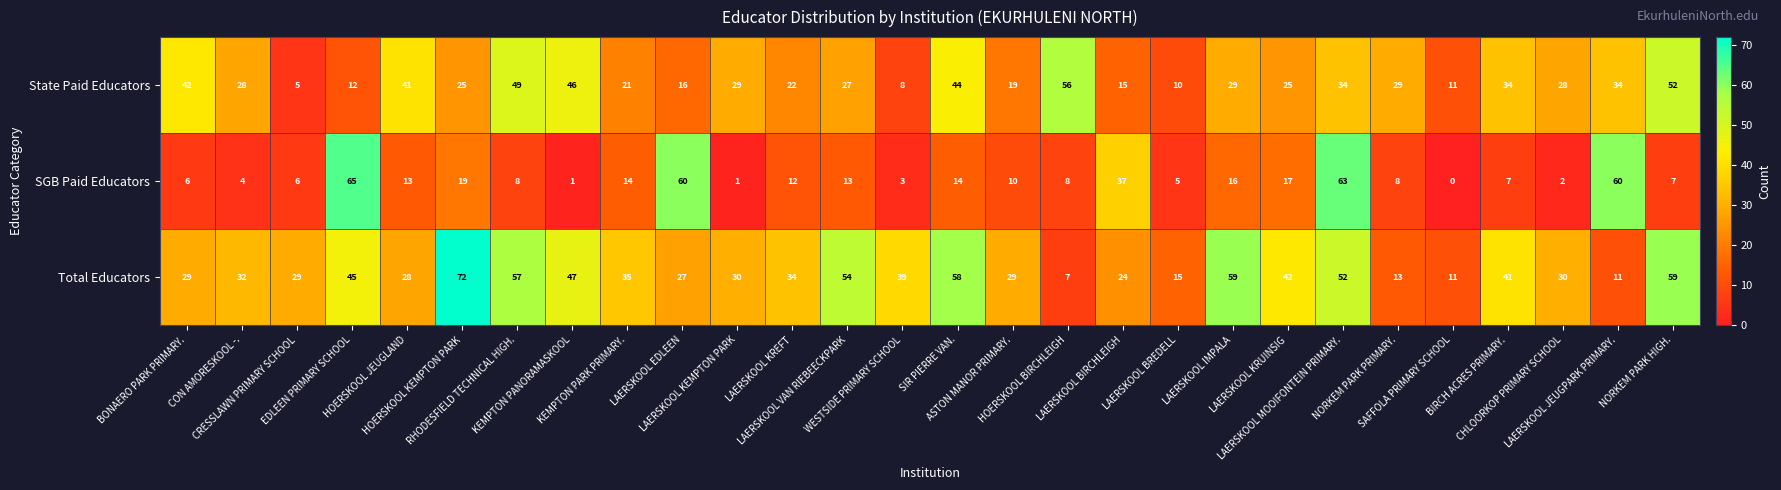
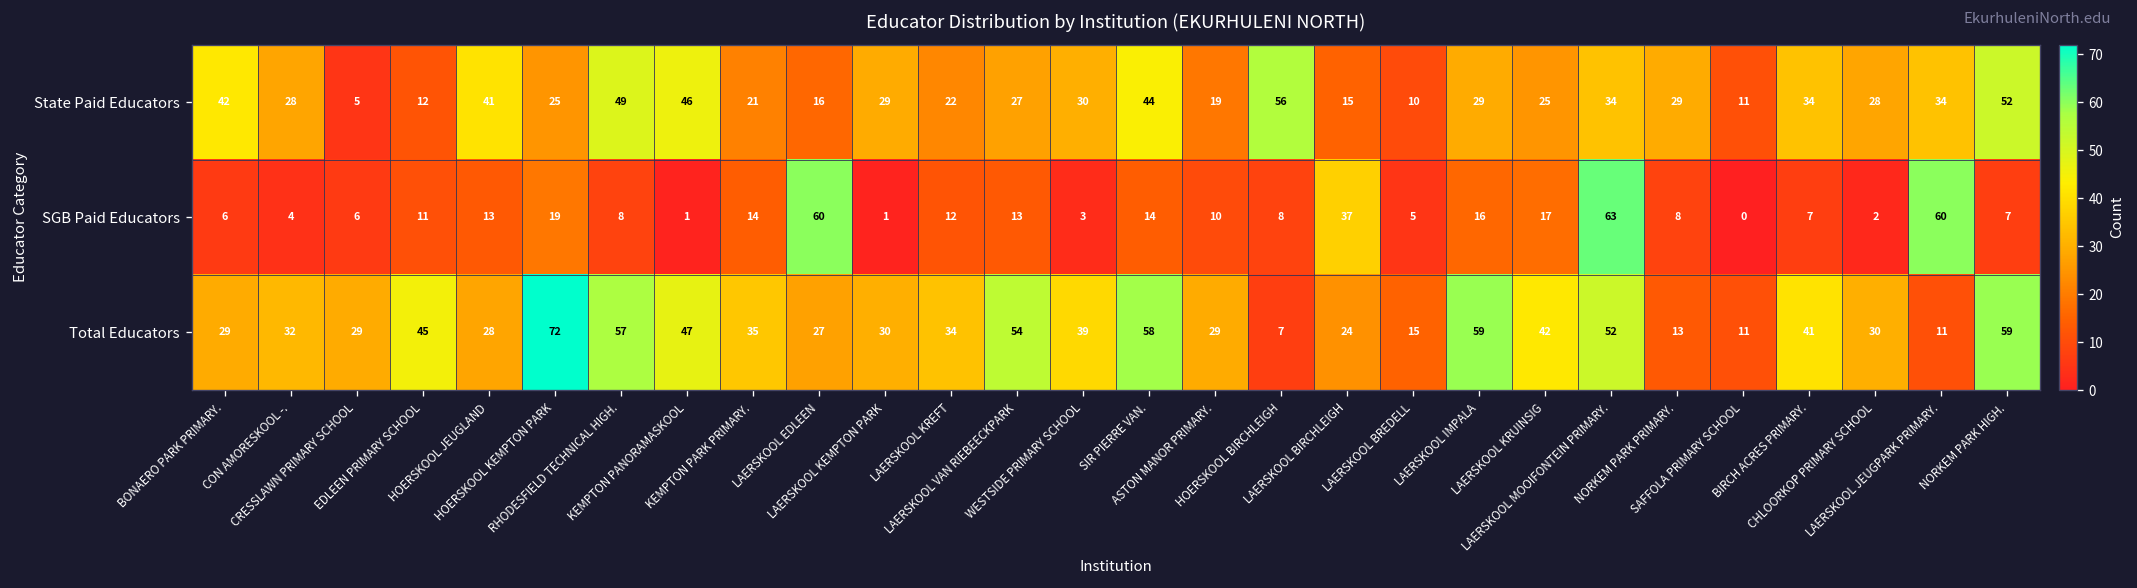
  {
    "State Paid Educators": {
      "BONAERO PARK PRIMARY.": 42,
      "CON AMORESKOOL -.": 28,
      "CRESSLAWN PRIMARY SCHOOL": 5,
      "EDLEEN PRIMARY SCHOOL": 12,
      "HOERSKOOL JEUGLAND": 41,
      "HOERSKOOL KEMPTON PARK": 25,
      "RHODESFIELD TECHNICAL HIGH.": 49,
      "KEMPTON PANORAMASKOOL": 46,
      "KEMPTON PARK PRIMARY.": 21,
      "LAERSKOOL EDLEEN": 16,
      "LAERSKOOL KEMPTON PARK": 29,
      "LAERSKOOL KREFT": 22,
      "LAERSKOOL VAN RIEBEECKPARK": 27,
-     "WESTSIDE PRIMARY SCHOOL": 8,
+     "WESTSIDE PRIMARY SCHOOL": 30,
      "SIR PIERRE VAN.": 44,
      "ASTON MANOR PRIMARY.": 19,
      "HOERSKOOL BIRCHLEIGH": 56,
      "LAERSKOOL BIRCHLEIGH": 15,
      "LAERSKOOL BREDELL": 10,
      "LAERSKOOL IMPALA": 29,
      "LAERSKOOL KRUINSIG": 25,
      "LAERSKOOL MOOIFONTEIN PRIMARY.": 34,
      "NORKEM PARK PRIMARY.": 29,
      "SAFFOLA PRIMARY SCHOOL": 11,
      "BIRCH ACRES PRIMARY.": 34,
      "CHLOORKOP PRIMARY SCHOOL": 28,
      "LAERSKOOL JEUGPARK PRIMARY.": 34,
      "NORKEM PARK HIGH.": 52
    },
    "SGB Paid Educators": {
      "BONAERO PARK PRIMARY.": 6,
      "CON AMORESKOOL -.": 4,
      "CRESSLAWN PRIMARY SCHOOL": 6,
-     "EDLEEN PRIMARY SCHOOL": 65,
+     "EDLEEN PRIMARY SCHOOL": 11,
      "HOERSKOOL JEUGLAND": 13,
      "HOERSKOOL KEMPTON PARK": 19,
      "RHODESFIELD TECHNICAL HIGH.": 8,
      "KEMPTON PANORAMASKOOL": 1,
      "KEMPTON PARK PRIMARY.": 14,
      "LAERSKOOL EDLEEN": 60,
      "LAERSKOOL KEMPTON PARK": 1,
      "LAERSKOOL KREFT": 12,
      "LAERSKOOL VAN RIEBEECKPARK": 13,
      "WESTSIDE PRIMARY SCHOOL": 3,
      "SIR PIERRE VAN.": 14,
      "ASTON MANOR PRIMARY.": 10,
      "HOERSKOOL BIRCHLEIGH": 8,
      "LAERSKOOL BIRCHLEIGH": 37,
      "LAERSKOOL BREDELL": 5,
      "LAERSKOOL IMPALA": 16,
      "LAERSKOOL KRUINSIG": 17,
      "LAERSKOOL MOOIFONTEIN PRIMARY.": 63,
      "NORKEM PARK PRIMARY.": 8,
      "SAFFOLA PRIMARY SCHOOL": 0,
      "BIRCH ACRES PRIMARY.": 7,
      "CHLOORKOP PRIMARY SCHOOL": 2,
      "LAERSKOOL JEUGPARK PRIMARY.": 60,
      "NORKEM PARK HIGH.": 7
    },
    "Total Educators": {
      "BONAERO PARK PRIMARY.": 29,
      "CON AMORESKOOL -.": 32,
      "CRESSLAWN PRIMARY SCHOOL": 29,
      "EDLEEN PRIMARY SCHOOL": 45,
      "HOERSKOOL JEUGLAND": 28,
      "HOERSKOOL KEMPTON PARK": 72,
      "RHODESFIELD TECHNICAL HIGH.": 57,
      "KEMPTON PANORAMASKOOL": 47,
      "KEMPTON PARK PRIMARY.": 35,
      "LAERSKOOL EDLEEN": 27,
      "LAERSKOOL KEMPTON PARK": 30,
      "LAERSKOOL KREFT": 34,
      "LAERSKOOL VAN RIEBEECKPARK": 54,
      "WESTSIDE PRIMARY SCHOOL": 39,
      "SIR PIERRE VAN.": 58,
      "ASTON MANOR PRIMARY.": 29,
      "HOERSKOOL BIRCHLEIGH": 7,
      "LAERSKOOL BIRCHLEIGH": 24,
      "LAERSKOOL BREDELL": 15,
      "LAERSKOOL IMPALA": 59,
      "LAERSKOOL KRUINSIG": 42,
      "LAERSKOOL MOOIFONTEIN PRIMARY.": 52,
      "NORKEM PARK PRIMARY.": 13,
      "SAFFOLA PRIMARY SCHOOL": 11,
      "BIRCH ACRES PRIMARY.": 41,
      "CHLOORKOP PRIMARY SCHOOL": 30,
      "LAERSKOOL JEUGPARK PRIMARY.": 11,
      "NORKEM PARK HIGH.": 59
    }
  }
